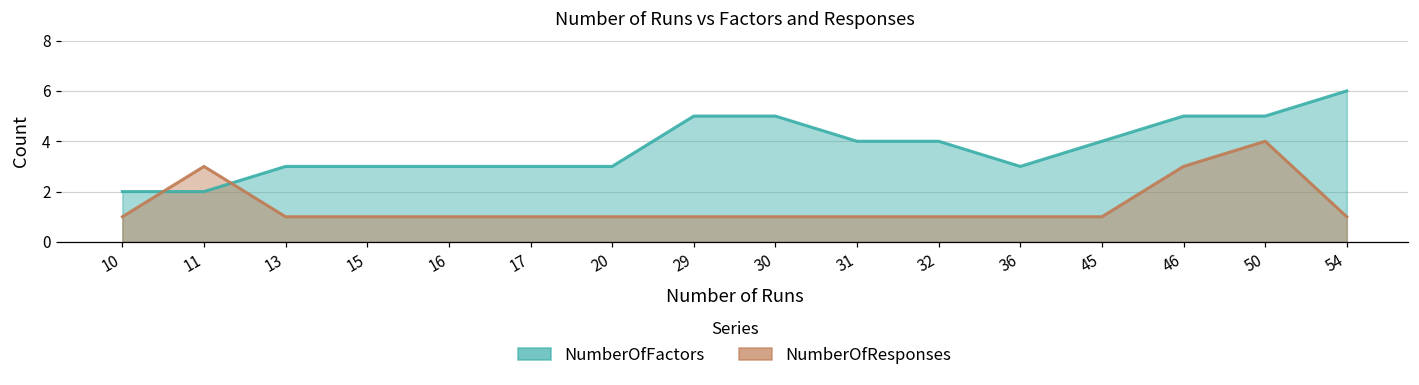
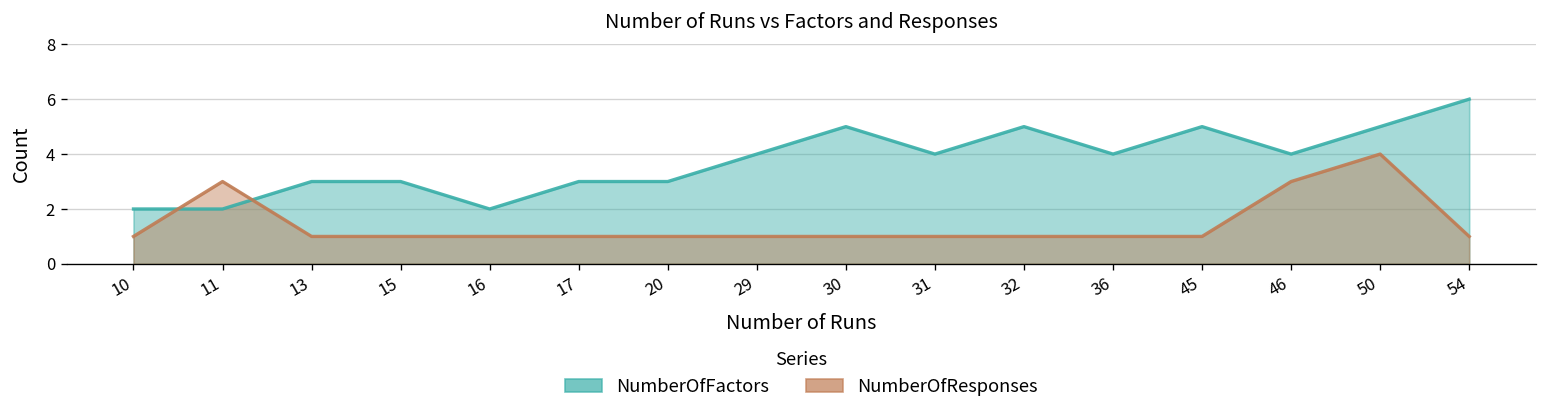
  {
    "NumberOfFactors": {
      "10": 2,
      "11": 2,
      "13": 3,
      "15": 3,
-     "16": 3,
+     "16": 2,
      "17": 3,
      "20": 3,
-     "29": 5,
+     "29": 4,
      "30": 5,
      "31": 4,
-     "32": 4,
-     "36": 3,
-     "45": 4,
-     "46": 5,
+     "32": 5,
+     "36": 4,
+     "45": 5,
+     "46": 4,
      "50": 5,
      "54": 6
    },
    "NumberOfResponses": {
      "10": 1,
      "11": 3,
      "13": 1,
      "15": 1,
      "16": 1,
      "17": 1,
      "20": 1,
      "29": 1,
      "30": 1,
      "31": 1,
      "32": 1,
      "36": 1,
      "45": 1,
      "46": 3,
      "50": 4,
      "54": 1
    }
  }
